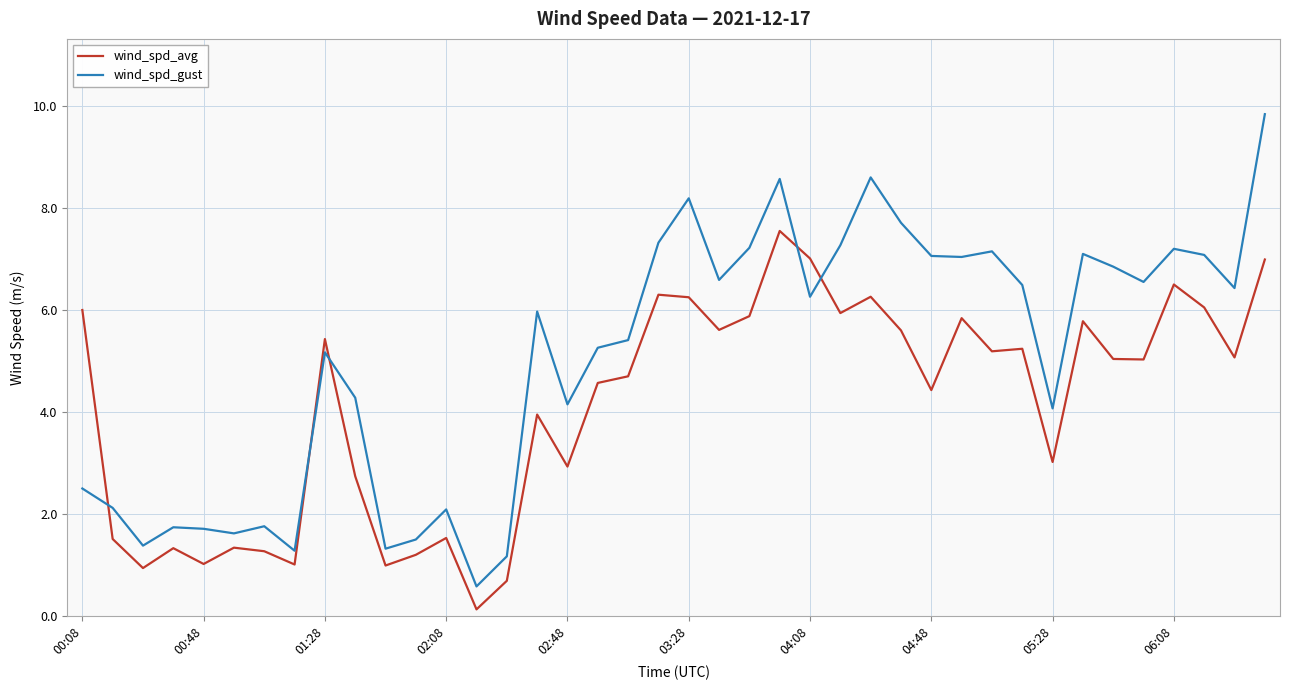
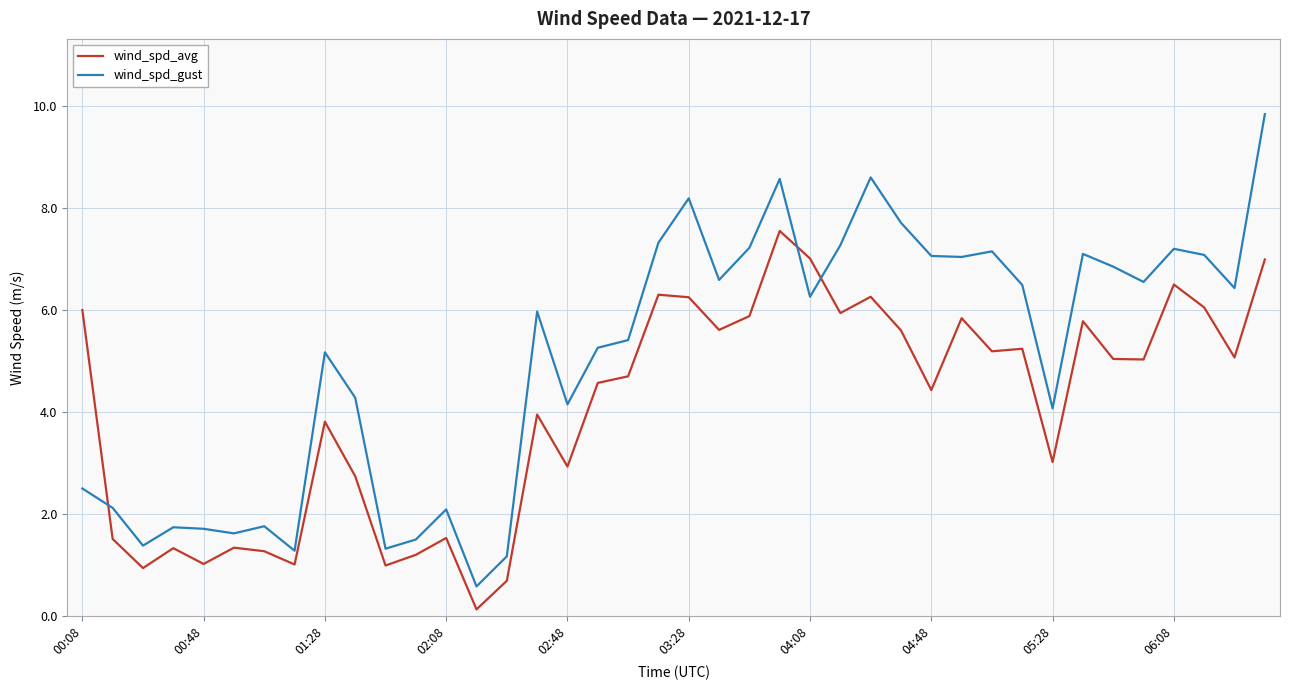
  {
    "wind_spd_avg": {
      "00:08": 6.0,
      "00:48": 1.0,
-     "01:28": 5.4,
+     "01:28": 3.8,
      "02:08": 1.5,
      "02:48": 2.9,
      "03:28": 6.3,
      "04:08": 7.0,
      "04:48": 4.4,
      "05:28": 3.0,
      "06:08": 6.5
    },
    "wind_spd_gust": {
      "00:08": 2.5,
      "00:48": 1.7,
      "01:28": 5.2,
      "02:08": 2.1,
      "02:48": 4.2,
      "03:28": 8.2,
      "04:08": 6.3,
      "04:48": 7.1,
      "05:28": 4.1,
      "06:08": 7.2
    }
  }
